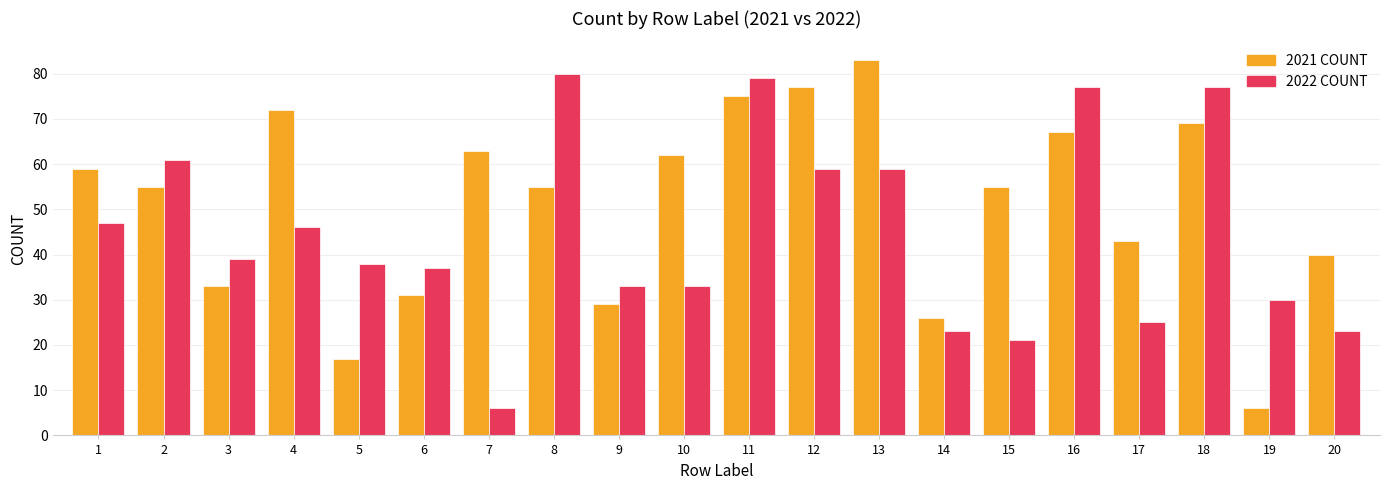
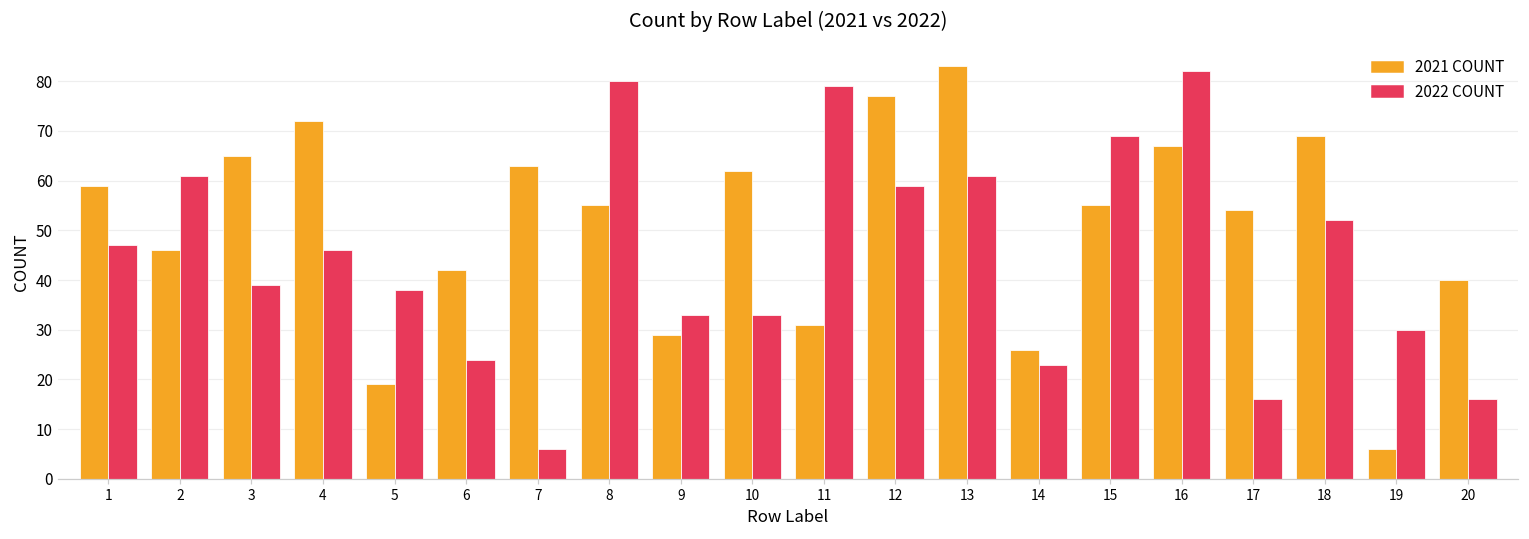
  {
    "2021 COUNT": {
      "1": 59,
-     "2": 55,
-     "3": 33,
+     "2": 46,
+     "3": 65,
      "4": 72,
-     "5": 17,
-     "6": 31,
+     "5": 19,
+     "6": 42,
      "7": 63,
      "8": 55,
      "9": 29,
      "10": 62,
-     "11": 75,
+     "11": 31,
      "12": 77,
      "13": 83,
      "14": 26,
      "15": 55,
      "16": 67,
-     "17": 43,
+     "17": 54,
      "18": 69,
      "19": 6,
      "20": 40
    },
    "2022 COUNT": {
      "1": 47,
      "2": 61,
      "3": 39,
      "4": 46,
      "5": 38,
-     "6": 37,
+     "6": 24,
      "7": 6,
      "8": 80,
      "9": 33,
      "10": 33,
      "11": 79,
      "12": 59,
-     "13": 59,
+     "13": 61,
      "14": 23,
-     "15": 21,
-     "16": 77,
-     "17": 25,
-     "18": 77,
+     "15": 69,
+     "16": 82,
+     "17": 16,
+     "18": 52,
      "19": 30,
-     "20": 23
+     "20": 16
    }
  }
